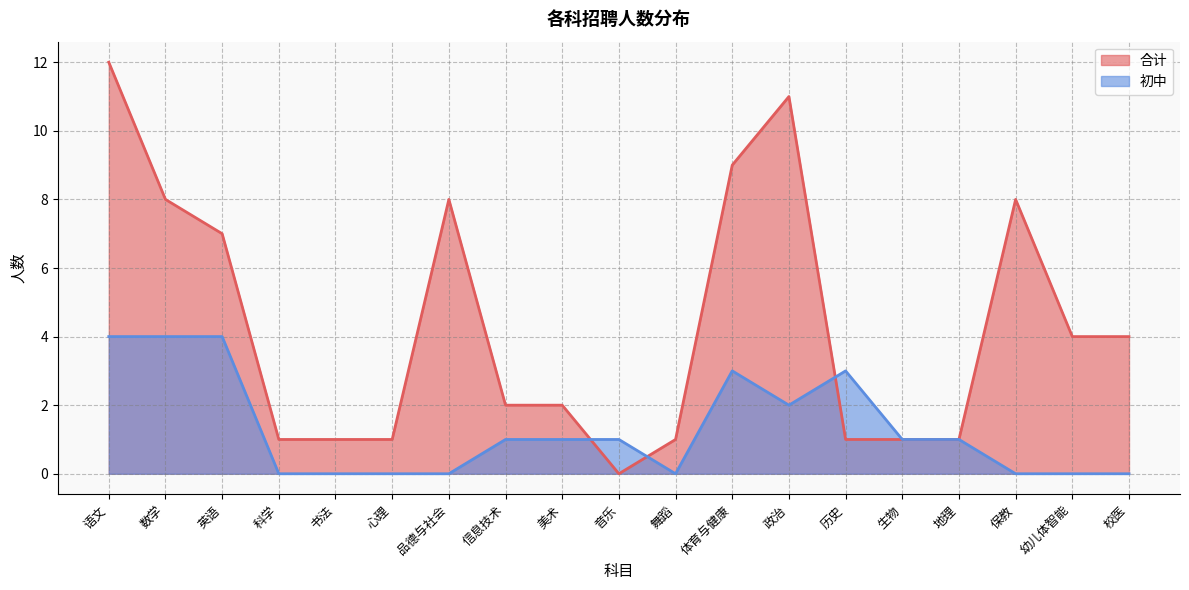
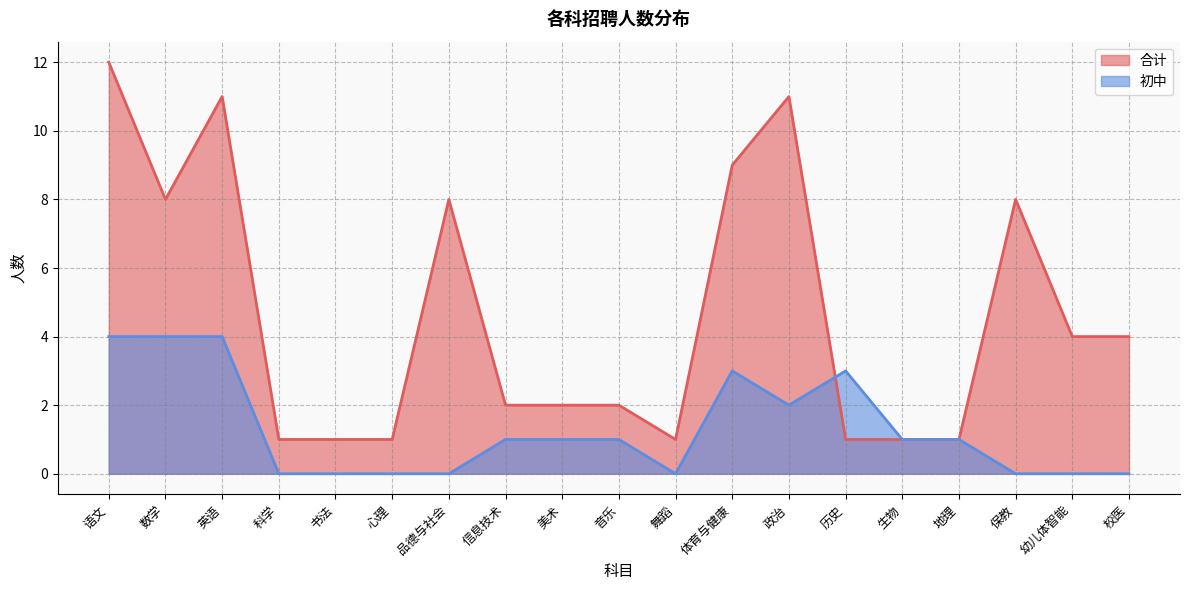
  {
    "合计": {
      "语文": 12,
      "数学": 8,
-     "英语": 7,
+     "英语": 11,
      "科学": 1,
      "书法": 1,
      "心理": 1,
      "品德与社会": 8,
      "信息技术": 2,
      "美术": 2,
-     "音乐": 0,
+     "音乐": 2,
      "舞蹈": 1,
      "体育与健康": 9,
      "政治": 11,
      "历史": 1,
      "保教": 8,
      "幼儿体智能": 4,
      "校医": 4
    },
    "初中": {
      "语文": 4,
      "数学": 4,
      "英语": 4,
      "科学": 0,
      "书法": 0,
      "心理": 0,
      "品德与社会": 0,
      "信息技术": 1,
      "美术": 1,
      "音乐": 1,
      "舞蹈": 0,
      "体育与健康": 3,
      "政治": 2,
      "历史": 3,
      "保教": 0,
      "幼儿体智能": 0,
      "校医": 0
    }
  }
